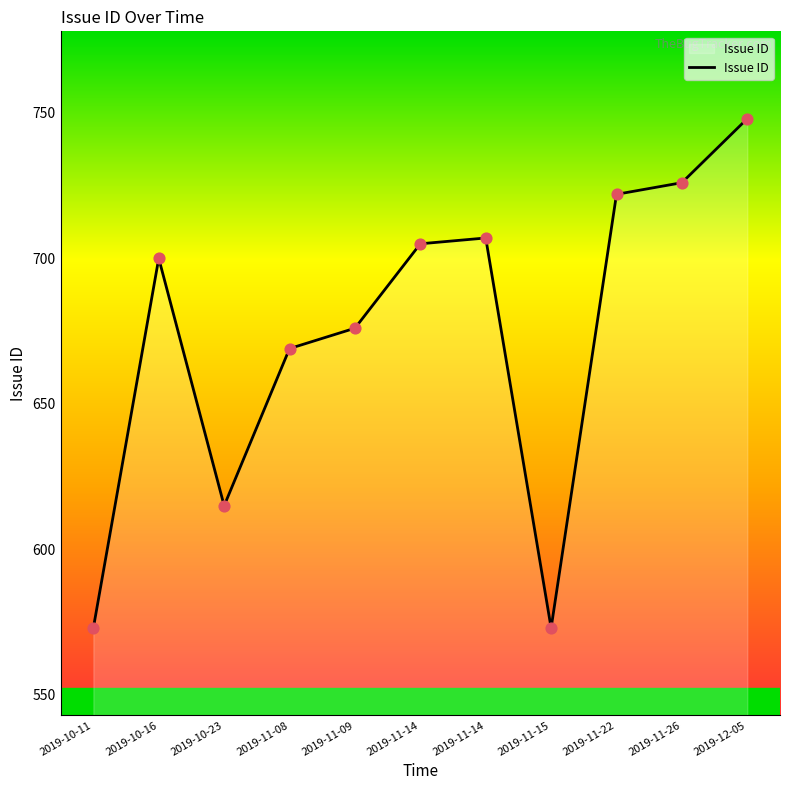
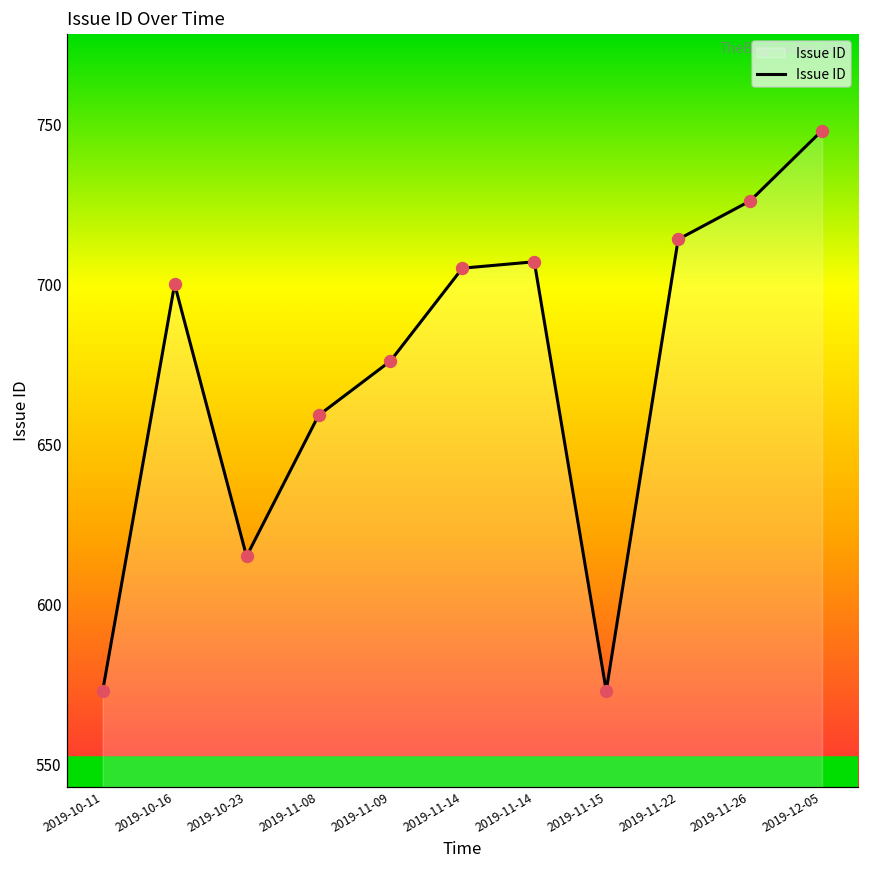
  {
    "2019-10-11": 573,
    "2019-10-16": 700,
    "2019-10-23": 615,
-   "2019-11-08": 669,
+   "2019-11-08": 659,
    "2019-11-09": 676,
    "2019-11-15": 573,
-   "2019-11-22": 722,
+   "2019-11-22": 714,
    "2019-11-26": 726,
    "2019-12-05": 748
  }
